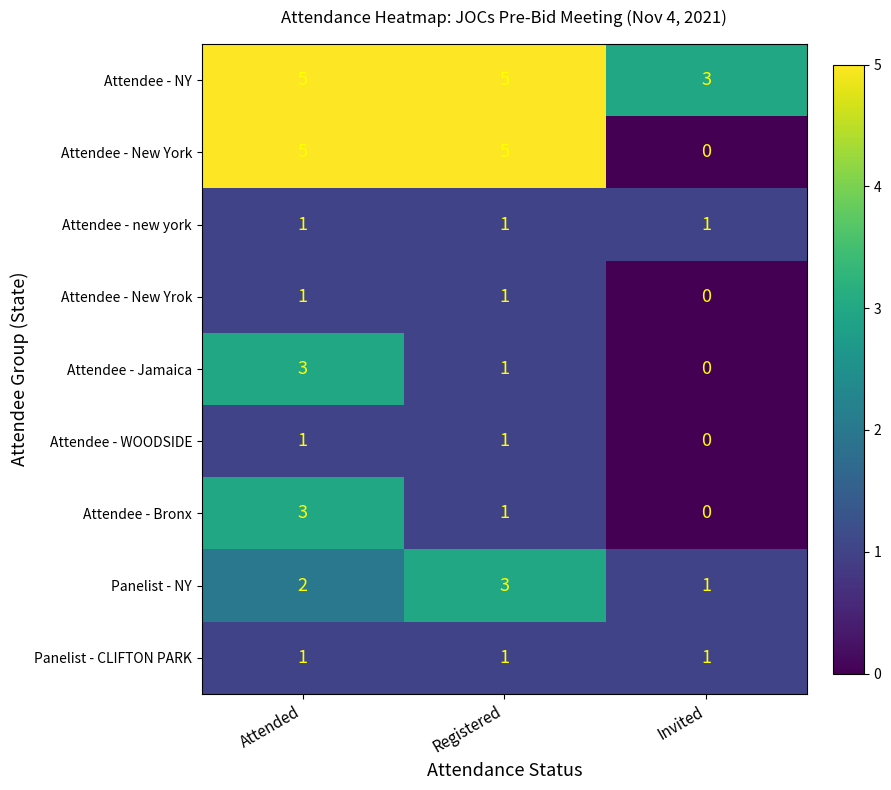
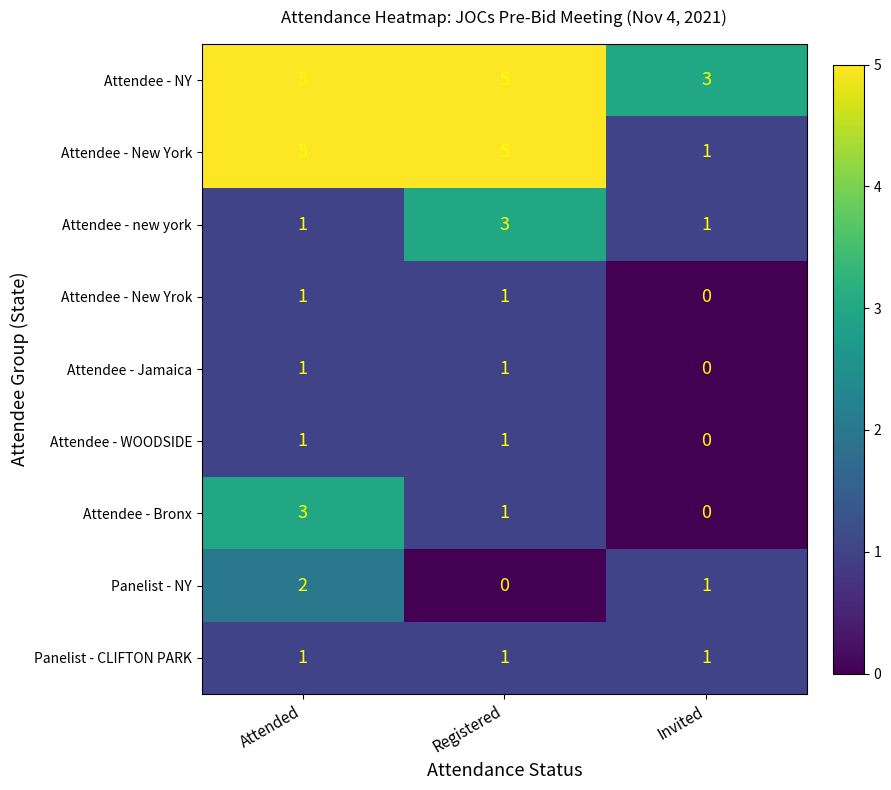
  {
    "Attendee - NY": {
      "Invited": 3
    },
    "Attendee - New York": {
-     "Invited": 0
+     "Invited": 1
    },
    "Attendee - new york": {
      "Attended": 1,
-     "Registered": 1,
+     "Registered": 3,
      "Invited": 1
    },
    "Attendee - New Yrok": {
      "Attended": 1,
      "Registered": 1,
      "Invited": 0
    },
    "Attendee - Jamaica": {
-     "Attended": 3,
+     "Attended": 1,
      "Registered": 1,
      "Invited": 0
    },
    "Attendee - WOODSIDE": {
      "Attended": 1,
      "Registered": 1,
      "Invited": 0
    },
    "Attendee - Bronx": {
      "Attended": 3,
      "Registered": 1,
      "Invited": 0
    },
    "Panelist - NY": {
      "Attended": 2,
-     "Registered": 3,
+     "Registered": 0,
      "Invited": 1
    },
    "Panelist - CLIFTON PARK": {
      "Attended": 1,
      "Registered": 1,
      "Invited": 1
    }
  }
